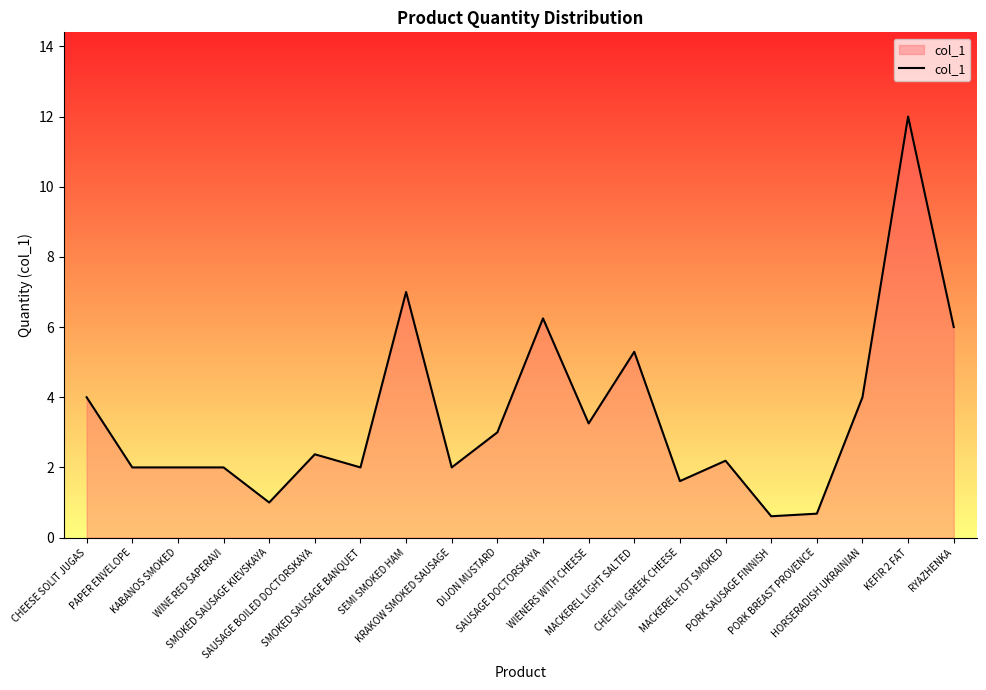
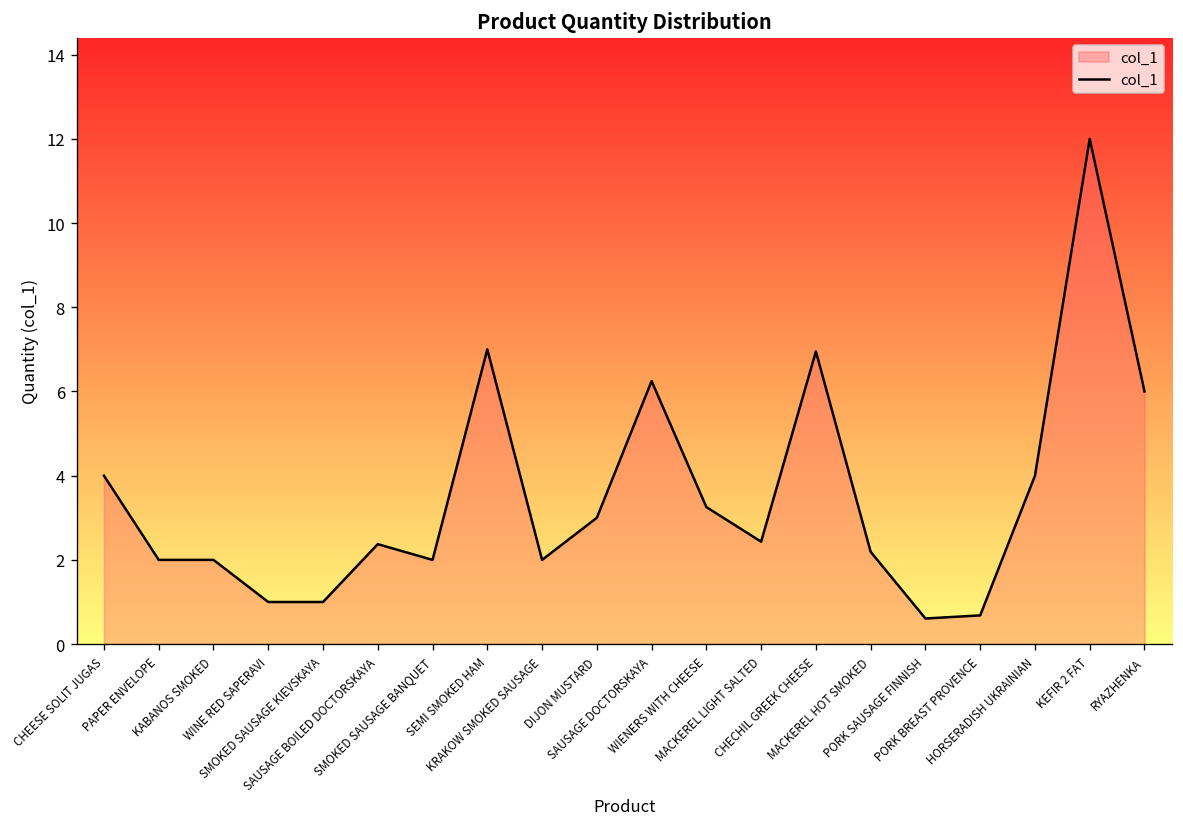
  {
    "CHEESE SOLIT JUGAS": 4.0,
    "PAPER ENVELOPE": 2.0,
    "KABANOS SMOKED": 2.0,
-   "WINE RED SAPERAVI": 2,
+   "WINE RED SAPERAVI": 1,
    "SMOKED SAUSAGE KIEVSKAYA": 1.0,
    "SAUSAGE BOILED DOCTORSKAYA": 2.4,
    "SMOKED SAUSAGE BANQUET": 2.0,
    "SEMI SMOKED HAM": 7.0,
    "KRAKOW SMOKED SAUSAGE": 2.0,
    "DIJON MUSTARD": 3.0,
    "SAUSAGE DOCTORSKAYA": 6.2,
    "WIENERS WITH CHEESE": 3.3,
-   "MACKEREL LIGHT SALTED": 5.3,
-   "CHECHIL GREEK CHEESE": 1.6,
+   "MACKEREL LIGHT SALTED": 2.4,
+   "CHECHIL GREEK CHEESE": 7.0,
    "MACKEREL HOT SMOKED": 2.2,
    "PORK SAUSAGE FINNISH": 0.6,
    "PORK BREAST PROVENCE": 0.7,
    "HORSERADISH UKRAINIAN": 4.0,
    "KEFIR 2 FAT": 12.0,
    "RYAZHENKA": 6.0
  }
